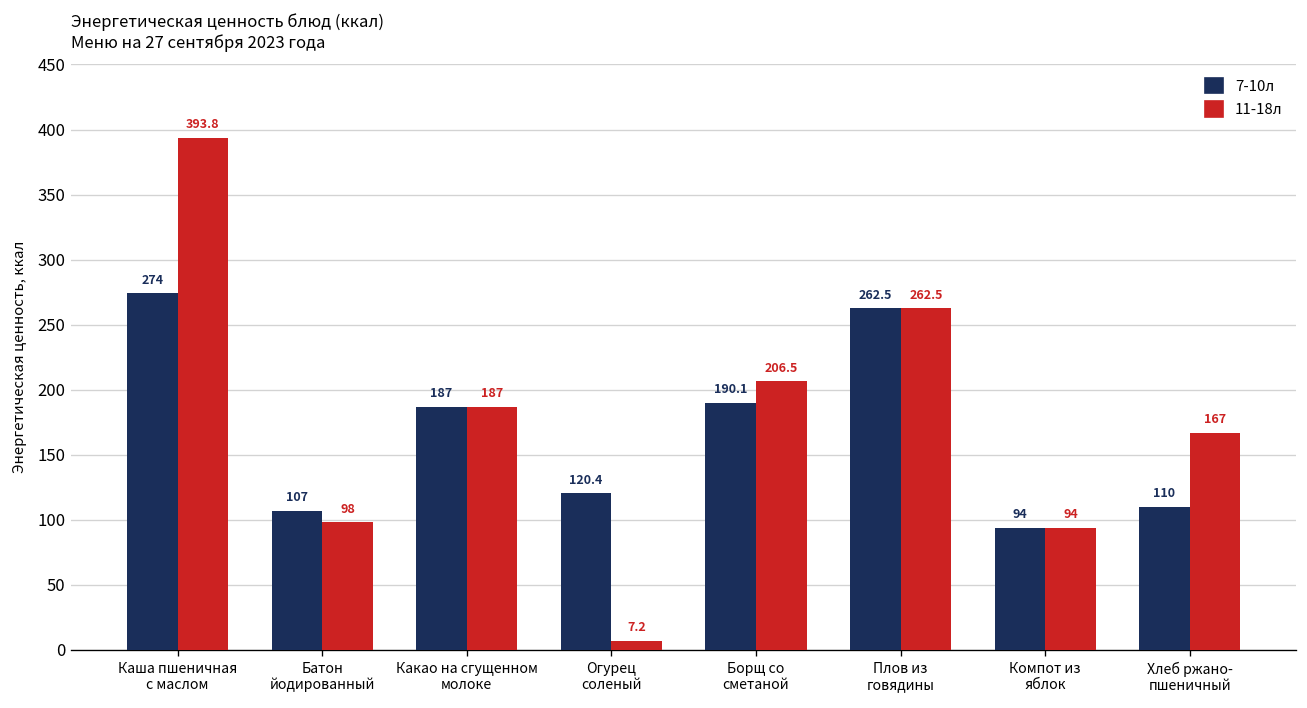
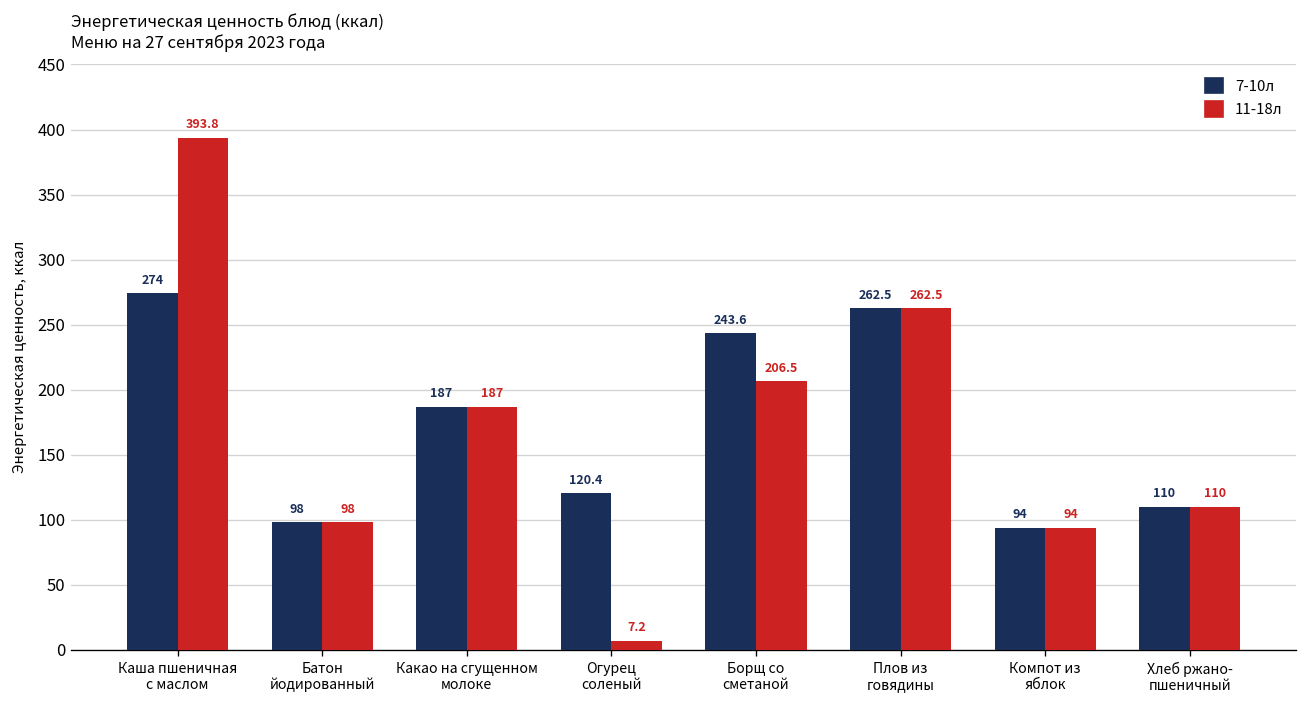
  {
    "7-10л": {
      "Каша пшеничная с маслом": 274,
-     "Батон йодированный": 107,
+     "Батон йодированный": 98,
      "Какао на сгущенном молоке": 187,
      "Огурец соленый": 120.4,
-     "Борщ со сметаной": 190.1,
+     "Борщ со сметаной": 243.6,
      "Плов из говядины": 262.5,
      "Компот из яблок": 94,
      "Хлеб ржано- пшеничный": 110
    },
    "11-18л": {
      "Каша пшеничная с маслом": 393.8,
      "Батон йодированный": 98,
      "Какао на сгущенном молоке": 187,
      "Огурец соленый": 7.2,
      "Борщ со сметаной": 206.5,
      "Плов из говядины": 262.5,
      "Компот из яблок": 94,
-     "Хлеб ржано- пшеничный": 167
+     "Хлеб ржано- пшеничный": 110
    }
  }
